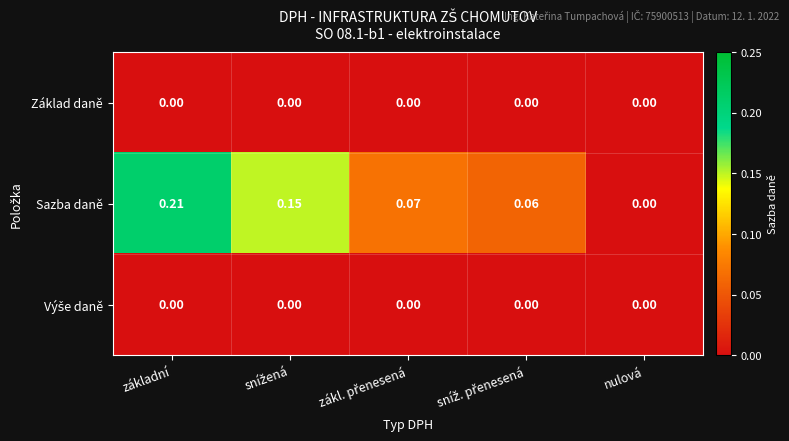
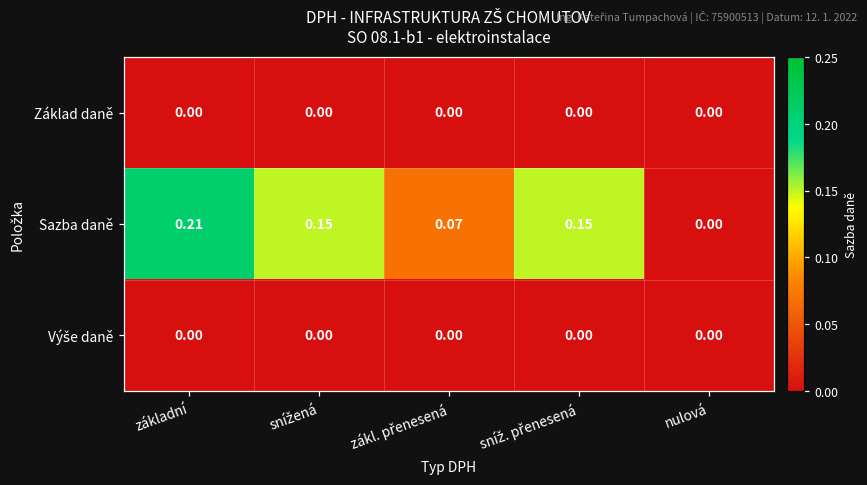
  {
    "Základ daně": {
      "základní": 0.00,
      "snížená": 0.00,
      "zákl. přenesená": 0.00,
      "sníž. přenesená": 0.00,
      "nulová": 0.00
    },
    "Sazba daně": {
      "základní": 0.21,
      "snížená": 0.15,
      "zákl. přenesená": 0.07,
-     "sníž. přenesená": 0.06,
+     "sníž. přenesená": 0.15,
      "nulová": 0.00
    },
    "Výše daně": {
      "základní": 0.00,
      "snížená": 0.00,
      "zákl. přenesená": 0.00,
      "sníž. přenesená": 0.00,
      "nulová": 0.00
    }
  }
